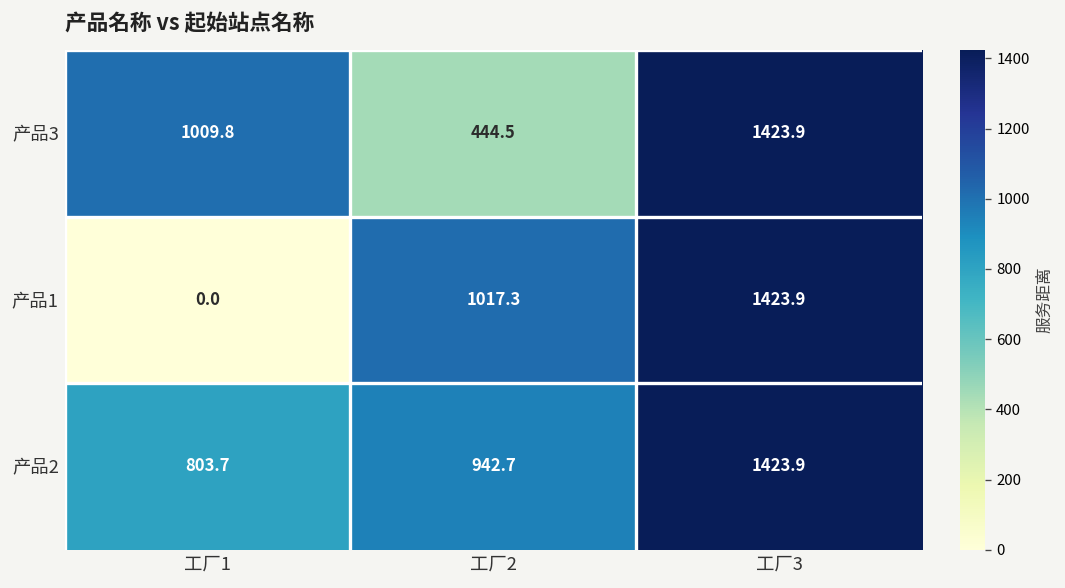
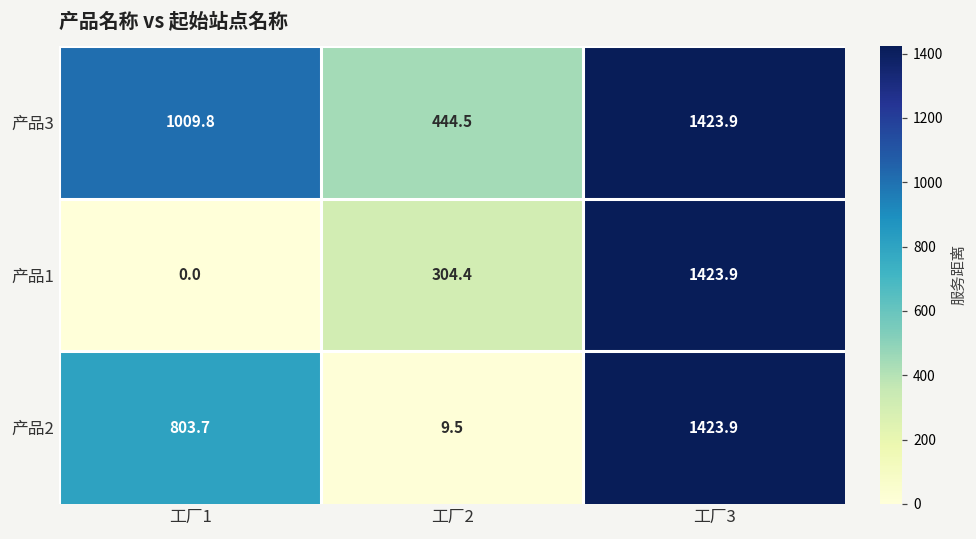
  {
    "产品3": {
      "工厂1": 1009.8,
      "工厂2": 444.5,
      "工厂3": 1423.9
    },
    "产品1": {
      "工厂1": 0.0,
-     "工厂2": 1017.3,
+     "工厂2": 304.4,
      "工厂3": 1423.9
    },
    "产品2": {
      "工厂1": 803.7,
-     "工厂2": 942.7,
+     "工厂2": 9.5,
      "工厂3": 1423.9
    }
  }
